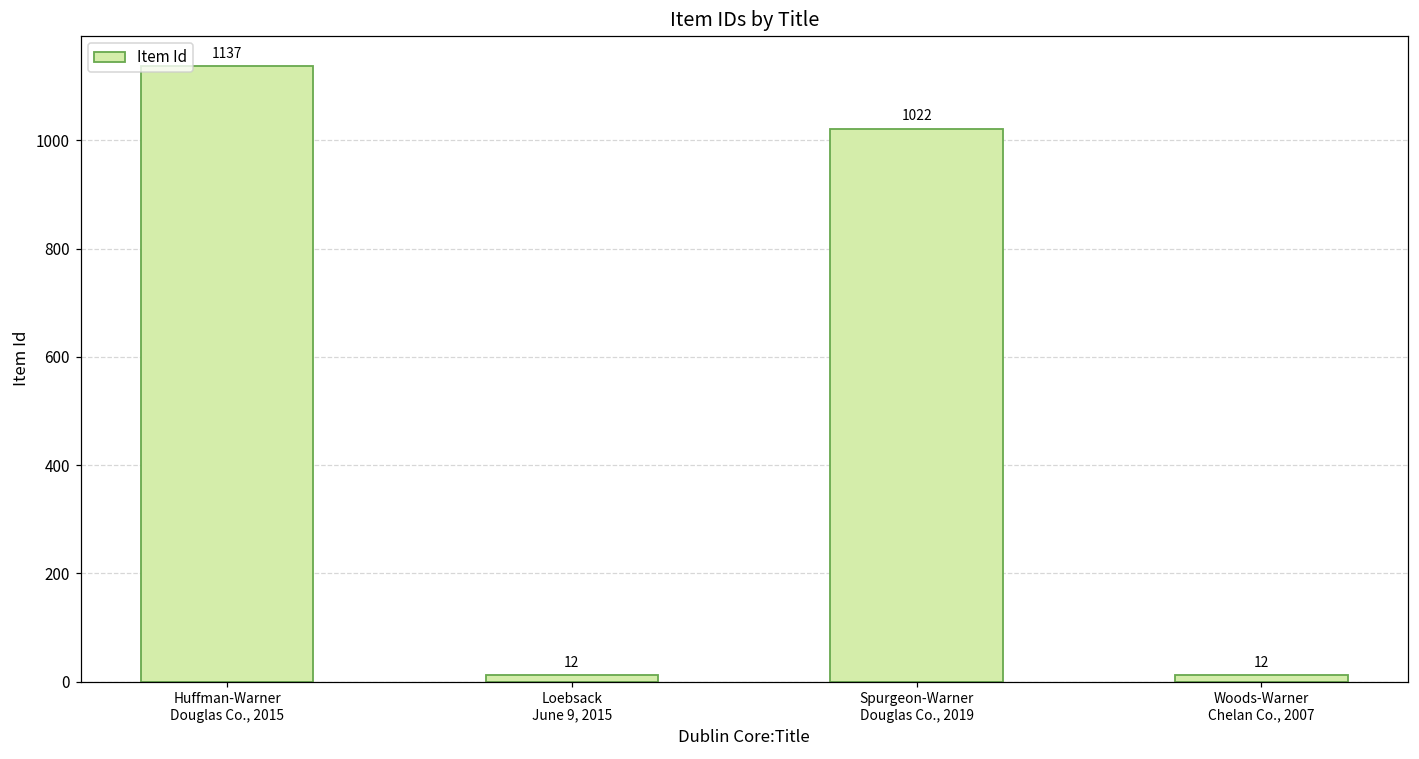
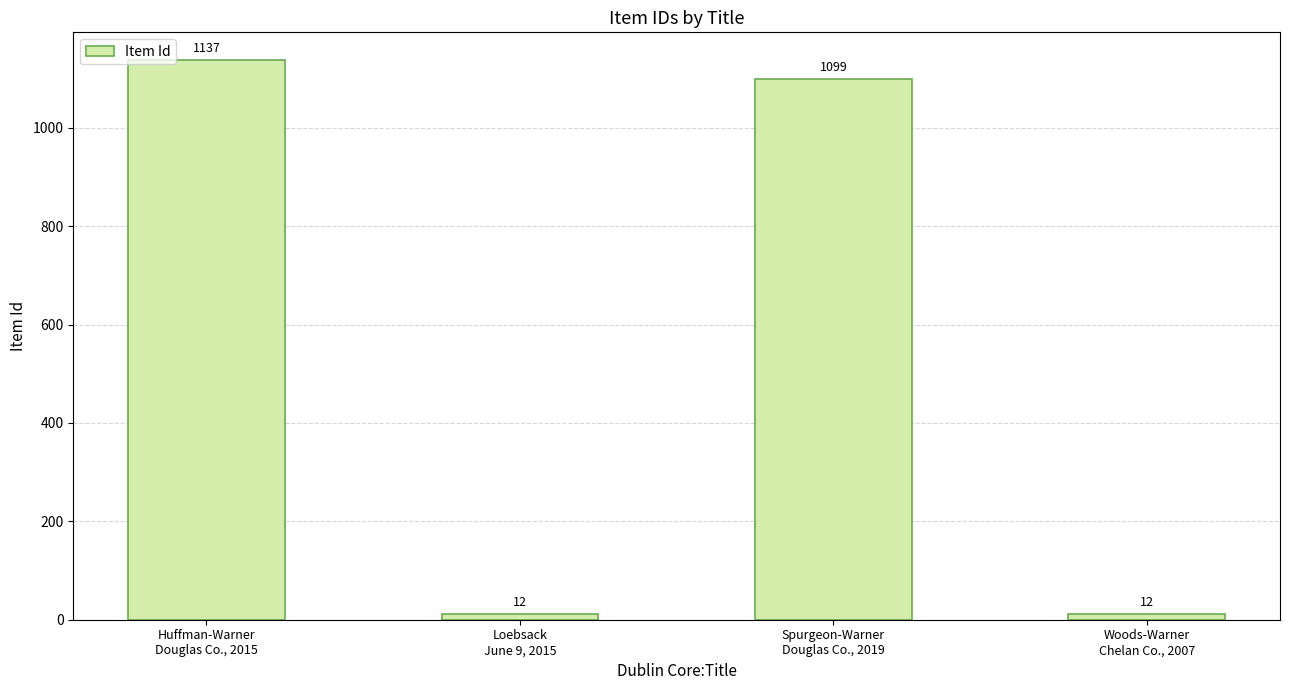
  {
    "Huffman-Warner Douglas Co., 2015": 1137,
    "Loebsack June 9, 2015": 12,
-   "Spurgeon-Warner Douglas Co., 2019": 1022,
+   "Spurgeon-Warner Douglas Co., 2019": 1099,
    "Woods-Warner Chelan Co., 2007": 12
  }
